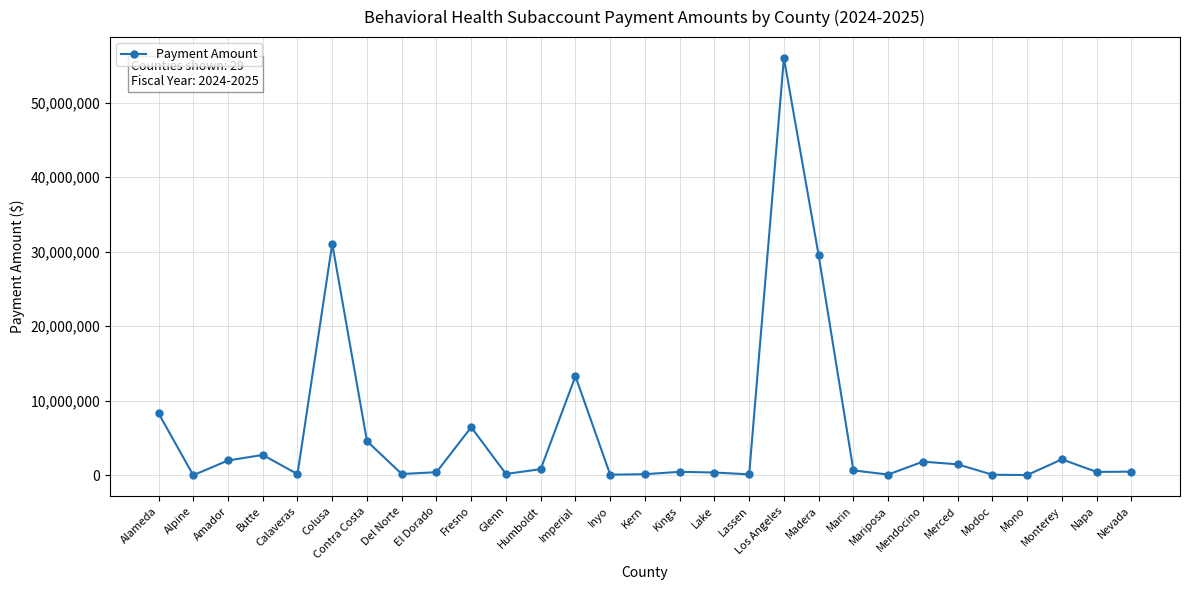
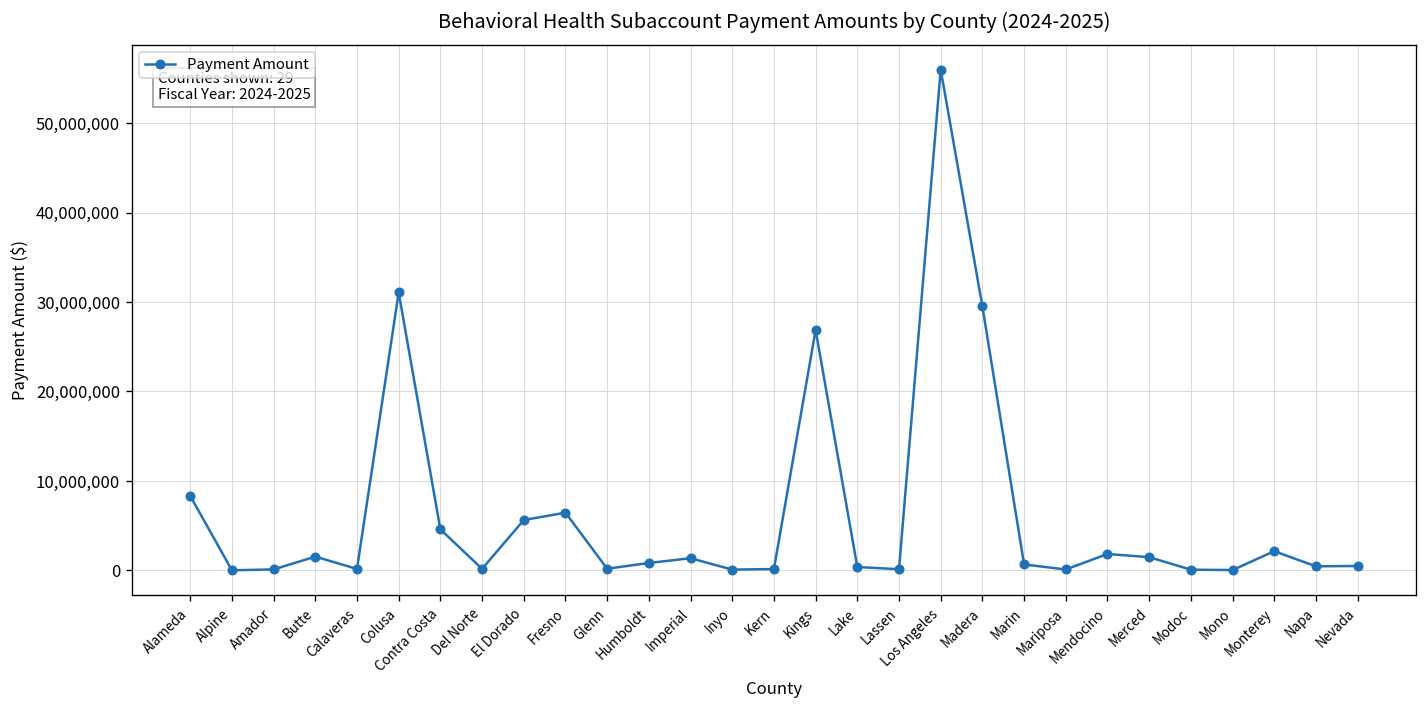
  {
    "Alameda": "8,000,000",
    "Alpine": "0",
-   "Amador": "2,000,000",
-   "Butte": "3,000,000",
+   "Amador": "0",
+   "Butte": "2,000,000",
    "Calaveras": "0",
    "Colusa": "31,000,000",
    "Contra Costa": "5,000,000",
    "Del Norte": "0",
-   "El Dorado": "0",
+   "El Dorado": "6,000,000",
    "Fresno": "6,000,000",
    "Glenn": "0",
    "Humboldt": "1,000,000",
-   "Imperial": "13,000,000",
+   "Imperial": "1,000,000",
    "Inyo": "0",
    "Kern": "0",
-   "Kings": "0",
+   "Kings": "27,000,000",
    "Lake": "0",
    "Lassen": "0",
    "Los Angeles": "56,000,000",
    "Madera": "30,000,000",
    "Marin": "1,000,000",
    "Mariposa": "0",
    "Mendocino": "2,000,000",
    "Merced": "1,000,000",
    "Modoc": "0",
    "Mono": "0",
    "Monterey": "2,000,000",
    "Napa": "0",
    "Nevada": "0"
  }
